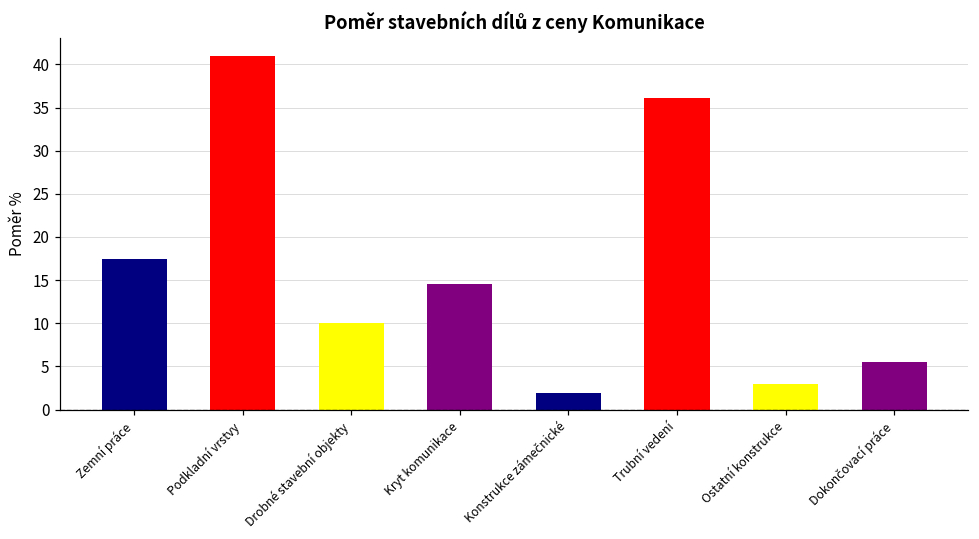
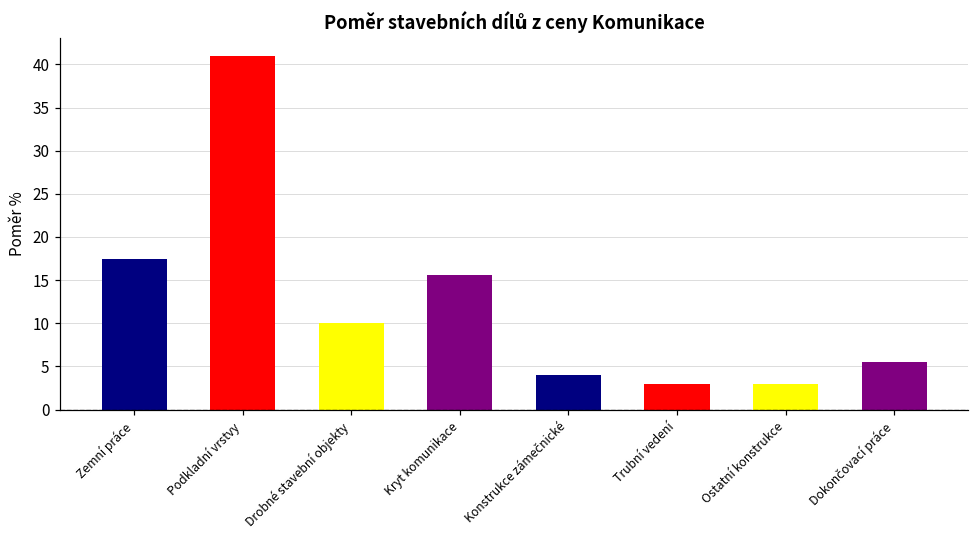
  {
    "Zemní práce": 18,
    "Podkladní vrstvy": 41,
    "Drobné stavební objekty": 10,
-   "Kryt komunikace": 15,
-   "Konstrukce zámečnické": 2,
-   "Trubní vedení": 36,
+   "Kryt komunikace": 16,
+   "Konstrukce zámečnické": 4,
+   "Trubní vedení": 3,
    "Ostatní konstrukce": 3,
    "Dokončovací práce": 6
  }
